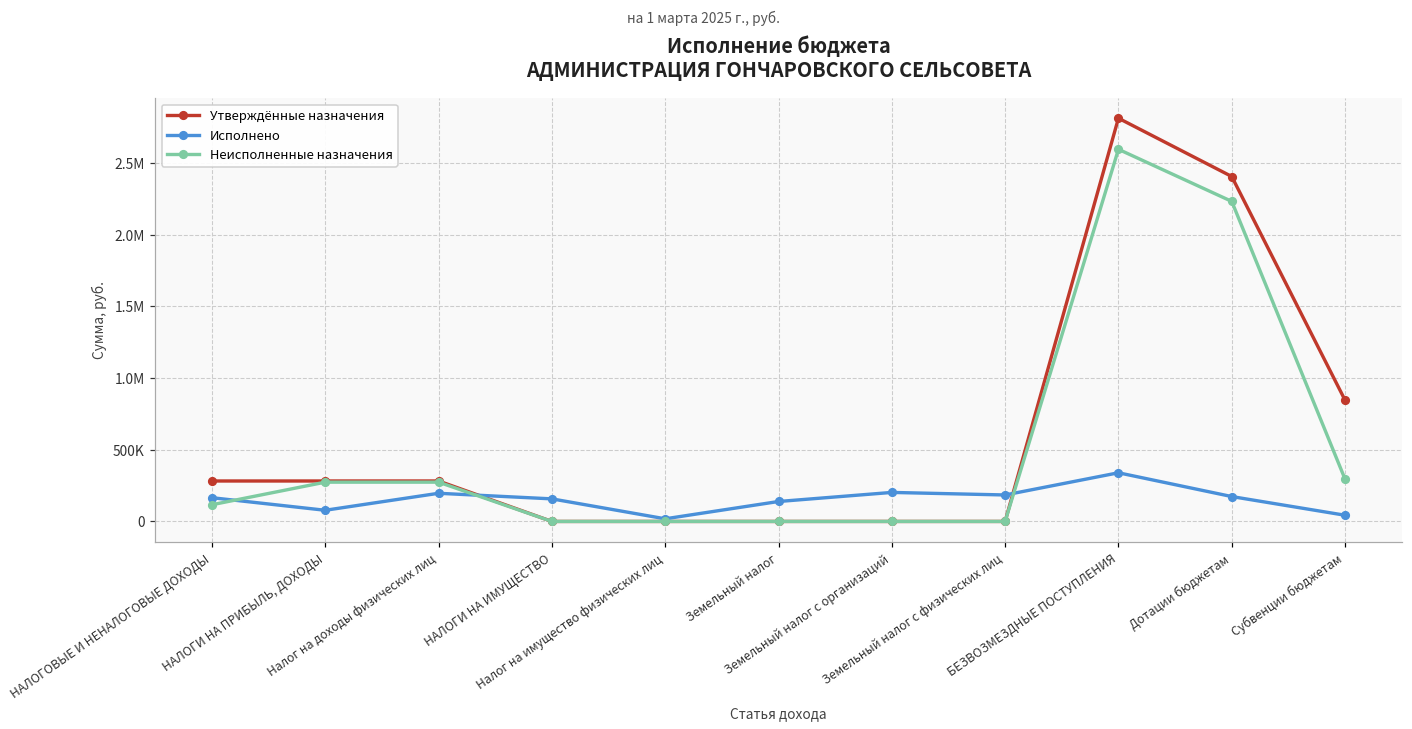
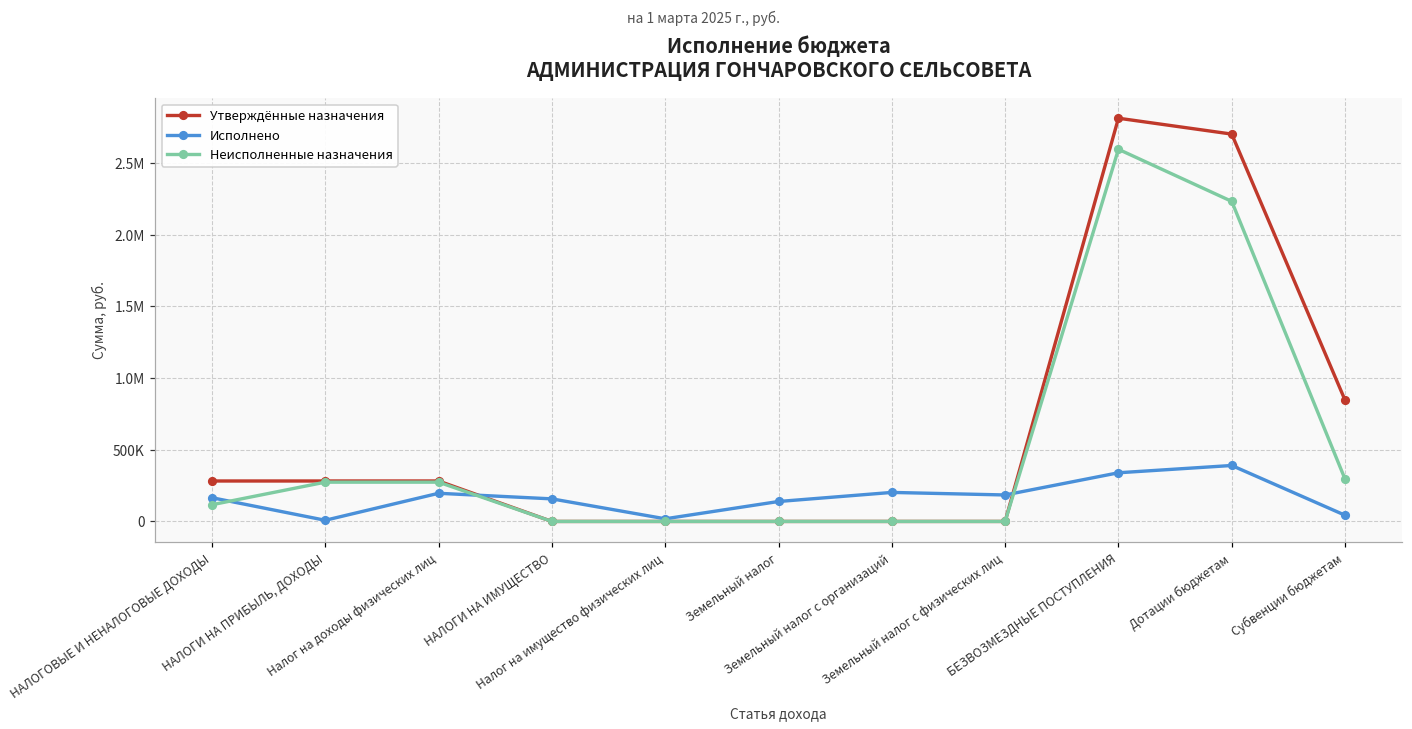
  {
    "Утверждённые назначения": {
      "НАЛОГОВЫЕ И НЕНАЛОГОВЫЕ ДОХОДЫ": 280000,
      "БЕЗВОЗМЕЗДНЫЕ ПОСТУПЛЕНИЯ": 2810000,
-     "Дотации бюджетам": 2410000,
+     "Дотации бюджетам": 2700000,
      "Субвенции бюджетам": 850000
    },
    "Исполнено": {
      "НАЛОГОВЫЕ И НЕНАЛОГОВЫЕ ДОХОДЫ": 170000,
-     "НАЛОГИ НА ПРИБЫЛЬ, ДОХОДЫ": 80000,
+     "НАЛОГИ НА ПРИБЫЛЬ, ДОХОДЫ": 10000,
      "Налог на доходы физических лиц": 200000,
      "НАЛОГИ НА ИМУЩЕСТВО": 160000,
      "Земельный налог": 140000,
      "Земельный налог с организаций": 200000,
      "Земельный налог с физических лиц": 180000,
      "БЕЗВОЗМЕЗДНЫЕ ПОСТУПЛЕНИЯ": 340000,
-     "Дотации бюджетам": 170000,
+     "Дотации бюджетам": 390000,
      "Субвенции бюджетам": 40000
    },
    "Неисполненные назначения": {
      "НАЛОГОВЫЕ И НЕНАЛОГОВЫЕ ДОХОДЫ": 120000,
      "БЕЗВОЗМЕЗДНЫЕ ПОСТУПЛЕНИЯ": 2600000,
      "Дотации бюджетам": 2230000,
      "Субвенции бюджетам": 290000
    }
  }
